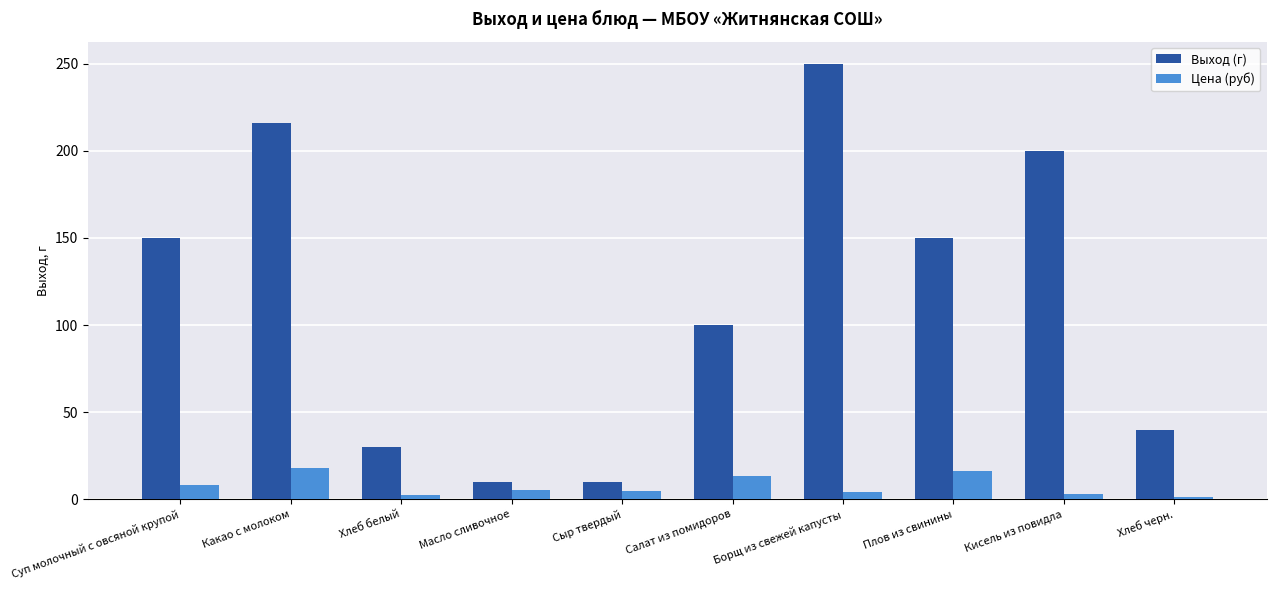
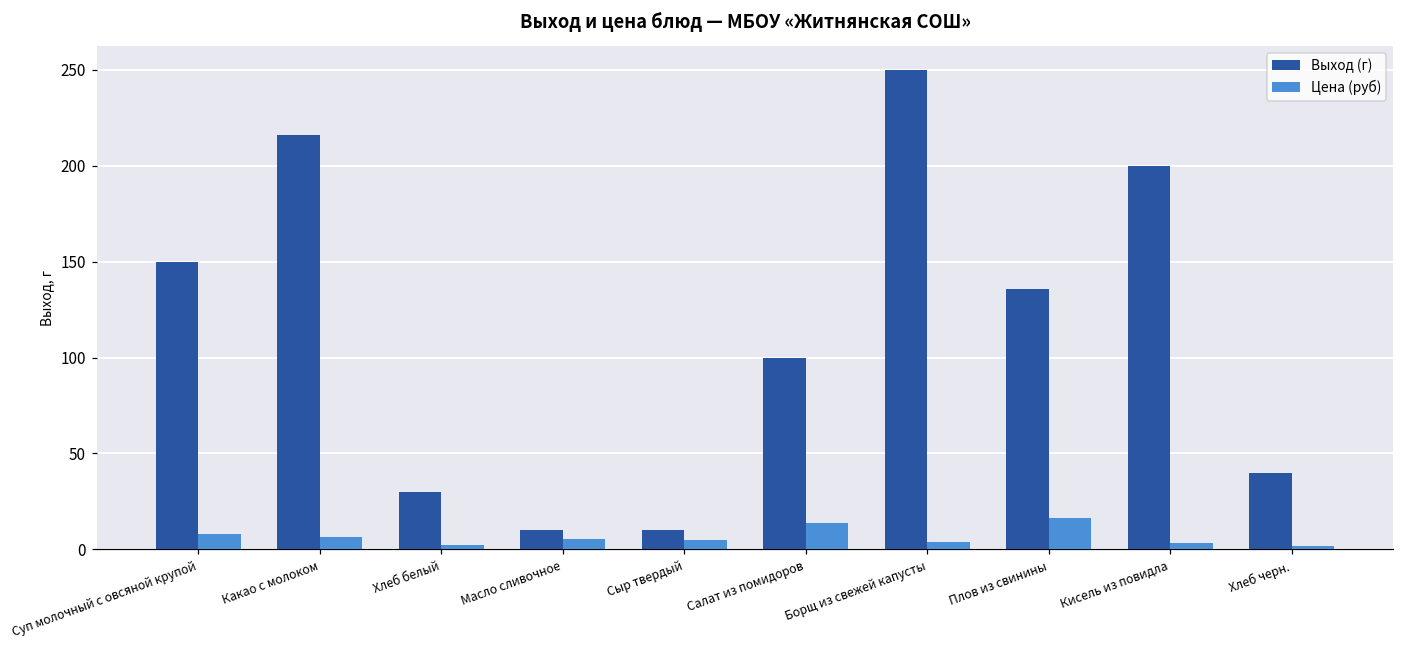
  {
    "Выход (г)": {
      "Суп молочный с овсяной крупой": 150,
      "Какао с молоком": 216,
      "Хлеб белый": 30,
      "Масло сливочное": 10,
      "Сыр твердый": 10,
      "Салат из помидоров": 100,
      "Борщ из свежей капусты": 250,
-     "Плов из свинины": 150,
+     "Плов из свинины": 136,
      "Кисель из повидла": 200,
      "Хлеб черн.": 40
    },
    "Цена (руб)": {
      "Суп молочный с овсяной крупой": 8,
-     "Какао с молоком": 18,
+     "Какао с молоком": 7,
      "Хлеб белый": 3,
      "Масло сливочное": 5,
      "Сыр твердый": 5,
      "Салат из помидоров": 14,
      "Борщ из свежей капусты": 4,
      "Плов из свинины": 17,
      "Кисель из повидла": 3,
      "Хлеб черн.": 2
    }
  }
